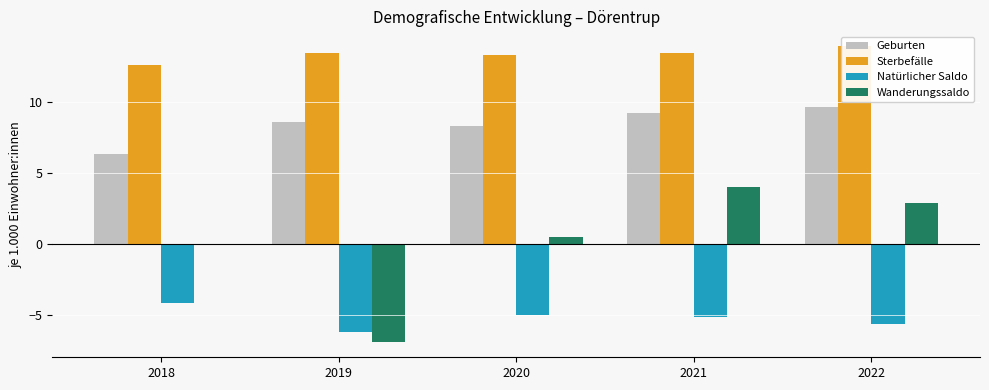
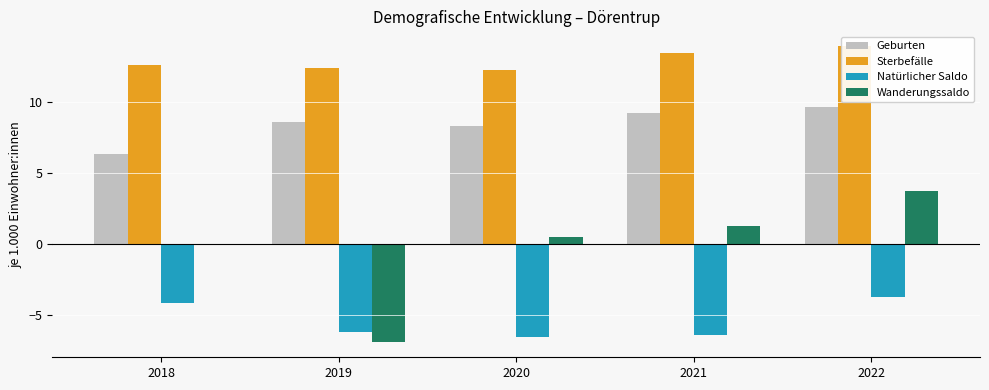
  {
    "Geburten": {
      "2018": 6.3,
      "2019": 8.6,
      "2020": 8.3,
      "2021": 9.2,
      "2022": 9.6
    },
    "Sterbefälle": {
      "2018": 12.6,
-     "2019": 13.4,
-     "2020": 13.3,
+     "2019": 12.4,
+     "2020": 12.2,
      "2021": 13.4
    },
    "Natürlicher Saldo": {
      "2018": -4.1,
      "2019": -6.2,
-     "2020": -5.0,
-     "2021": -5.1,
-     "2022": -5.6
+     "2020": -6.5,
+     "2021": -6.4,
+     "2022": -3.7
    },
    "Wanderungssaldo": {
      "2018": 0.0,
      "2019": -6.9,
      "2020": 0.5,
-     "2021": 4.0,
-     "2022": 2.9
+     "2021": 1.3,
+     "2022": 3.7
    }
  }
